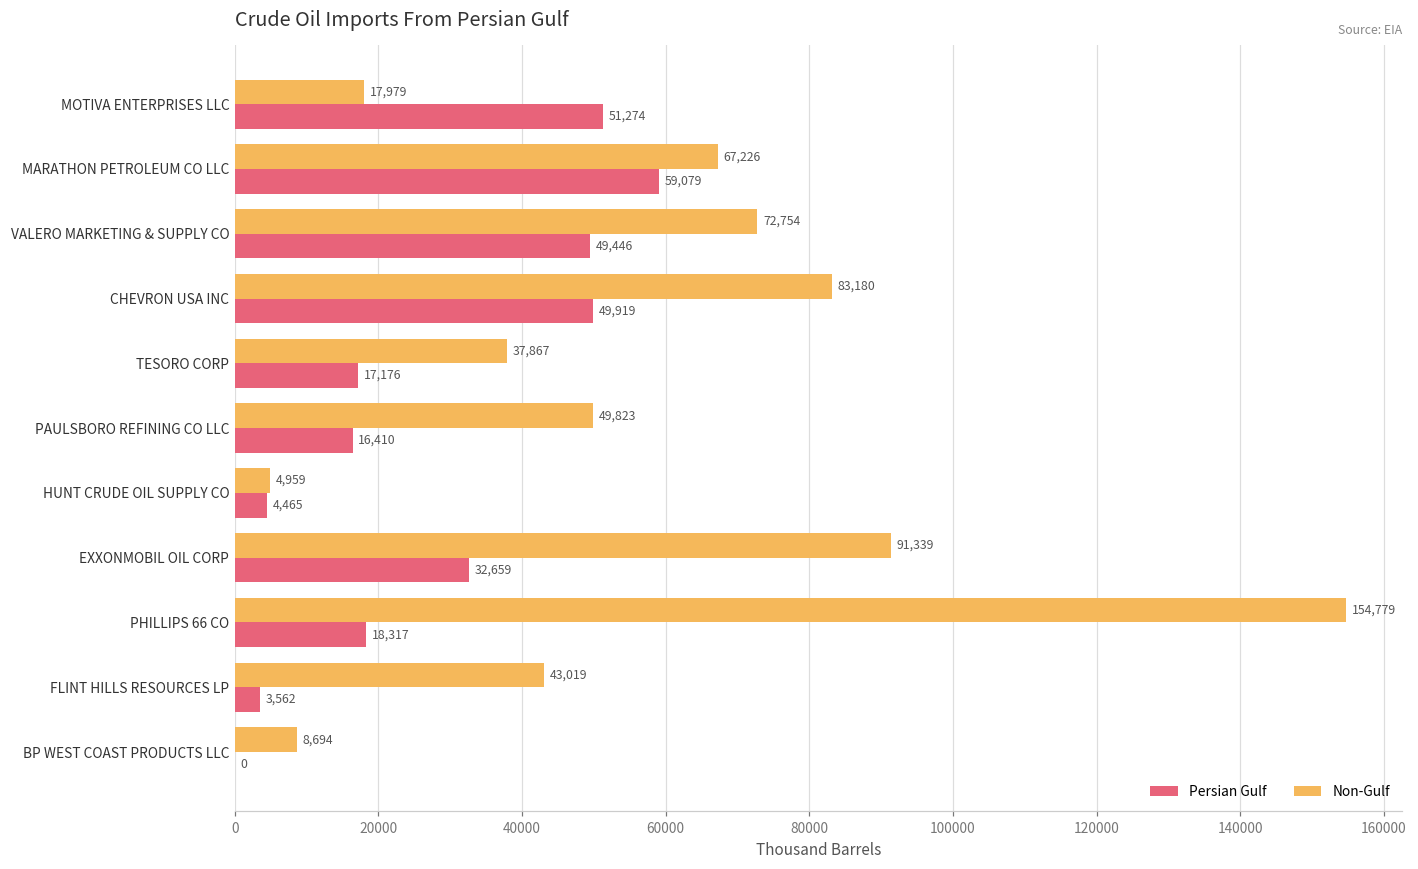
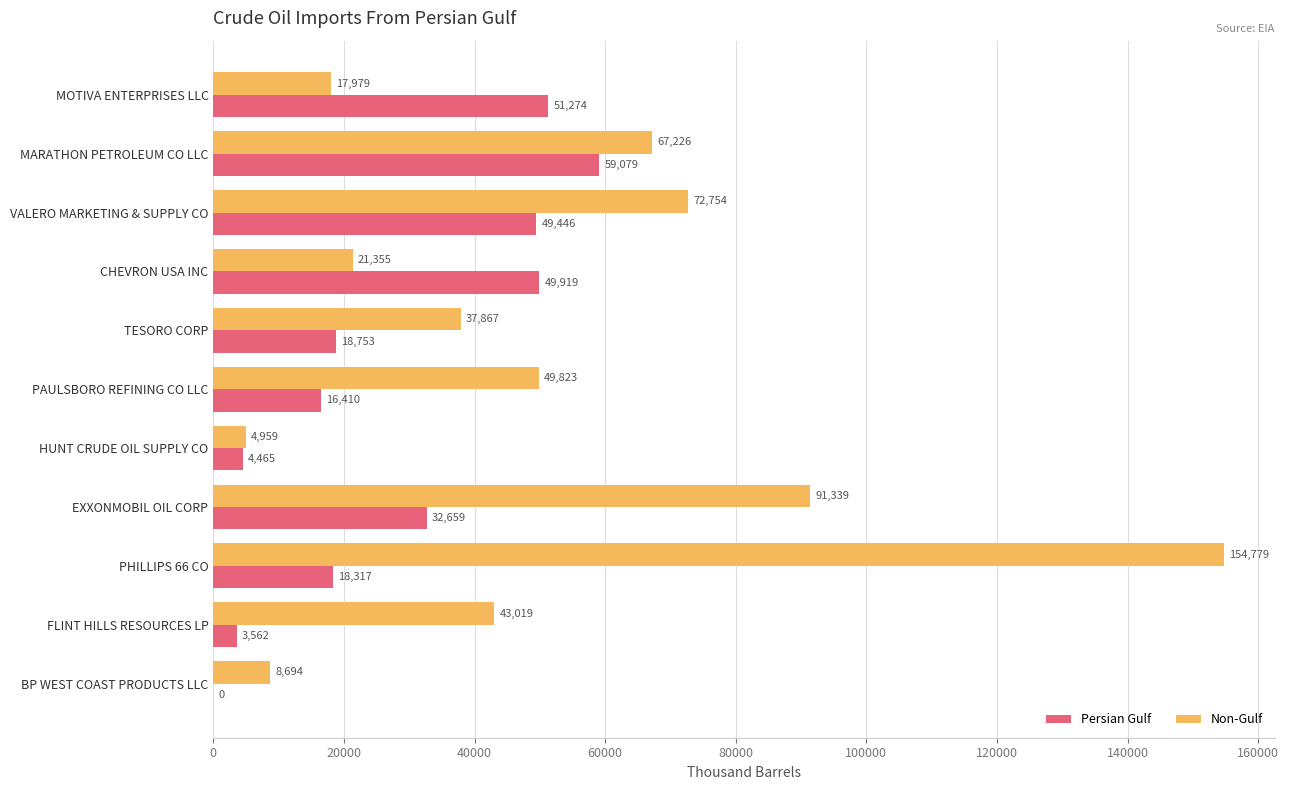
  {
    "Persian Gulf": {
      "MOTIVA ENTERPRISES LLC": "51,274",
      "MARATHON PETROLEUM CO LLC": "59,079",
      "VALERO MARKETING & SUPPLY CO": "49,446",
      "CHEVRON USA INC": "49,919",
-     "TESORO CORP": "17,176",
+     "TESORO CORP": "18,753",
      "PAULSBORO REFINING CO LLC": "16,410",
      "HUNT CRUDE OIL SUPPLY CO": "4,465",
      "EXXONMOBIL OIL CORP": "32,659",
      "PHILLIPS 66 CO": "18,317",
      "FLINT HILLS RESOURCES LP": "3,562",
      "BP WEST COAST PRODUCTS LLC": "0"
    },
    "Non-Gulf": {
      "MOTIVA ENTERPRISES LLC": "17,979",
      "MARATHON PETROLEUM CO LLC": "67,226",
      "VALERO MARKETING & SUPPLY CO": "72,754",
-     "CHEVRON USA INC": "83,180",
+     "CHEVRON USA INC": "21,355",
      "TESORO CORP": "37,867",
      "PAULSBORO REFINING CO LLC": "49,823",
      "HUNT CRUDE OIL SUPPLY CO": "4,959",
      "EXXONMOBIL OIL CORP": "91,339",
      "PHILLIPS 66 CO": "154,779",
      "FLINT HILLS RESOURCES LP": "43,019",
      "BP WEST COAST PRODUCTS LLC": "8,694"
    }
  }
